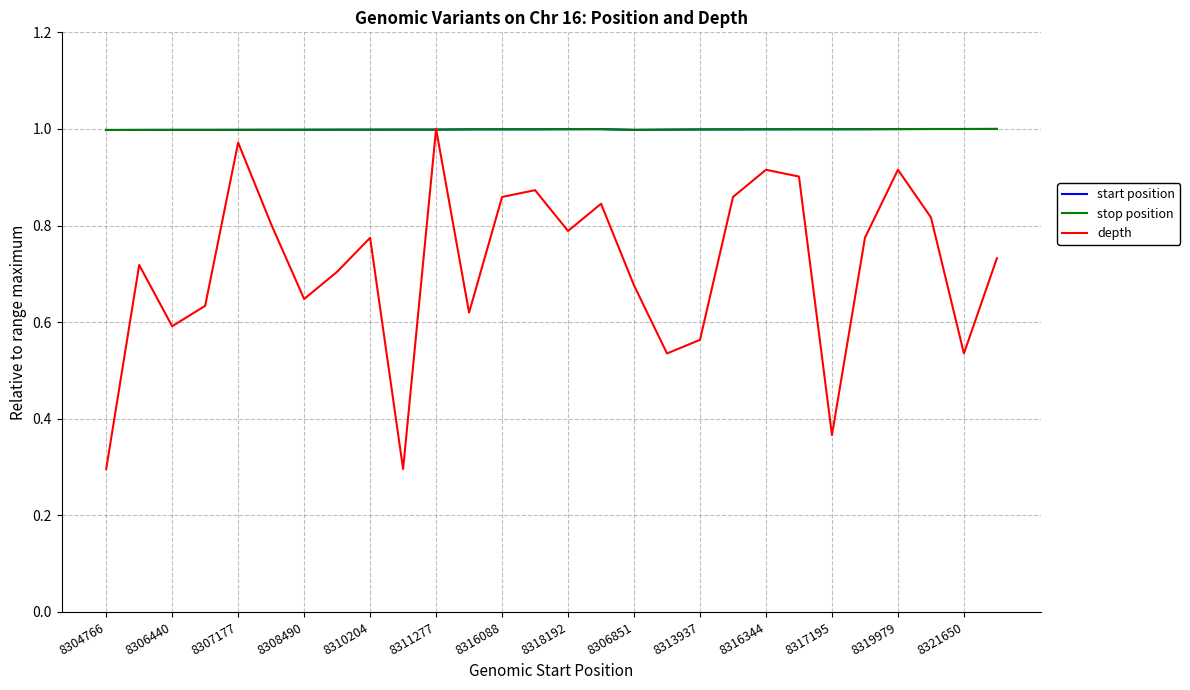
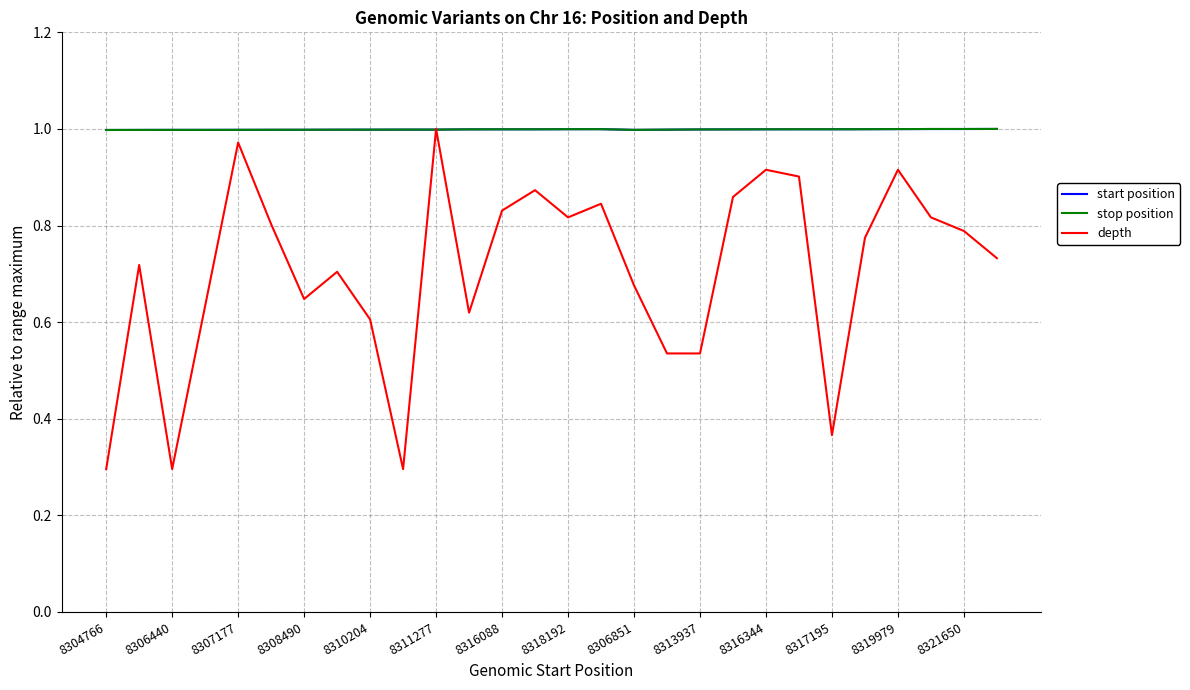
  {
    "stop position": {
      "8304766": 1.00,
      "8306440": 1.00,
      "8307177": 1.00,
      "8308490": 1.00,
      "8310204": 1.00,
      "8316088": 1.00,
      "8318192": 1.00,
      "8306851": 1.00,
      "8313937": 1.00,
      "8316344": 1.00,
      "8317195": 1.00,
      "8319979": 1.00,
      "8321650": 1.00
    },
    "depth": {
      "8304766": 0.30,
-     "8306440": 0.59,
+     "8306440": 0.30,
      "8307177": 0.97,
      "8308490": 0.65,
-     "8310204": 0.77,
-     "8316088": 0.86,
-     "8318192": 0.79,
+     "8310204": 0.61,
+     "8316088": 0.83,
+     "8318192": 0.82,
      "8306851": 0.68,
-     "8313937": 0.56,
+     "8313937": 0.54,
      "8316344": 0.92,
      "8317195": 0.37,
      "8319979": 0.92,
-     "8321650": 0.54
+     "8321650": 0.79
    }
  }
